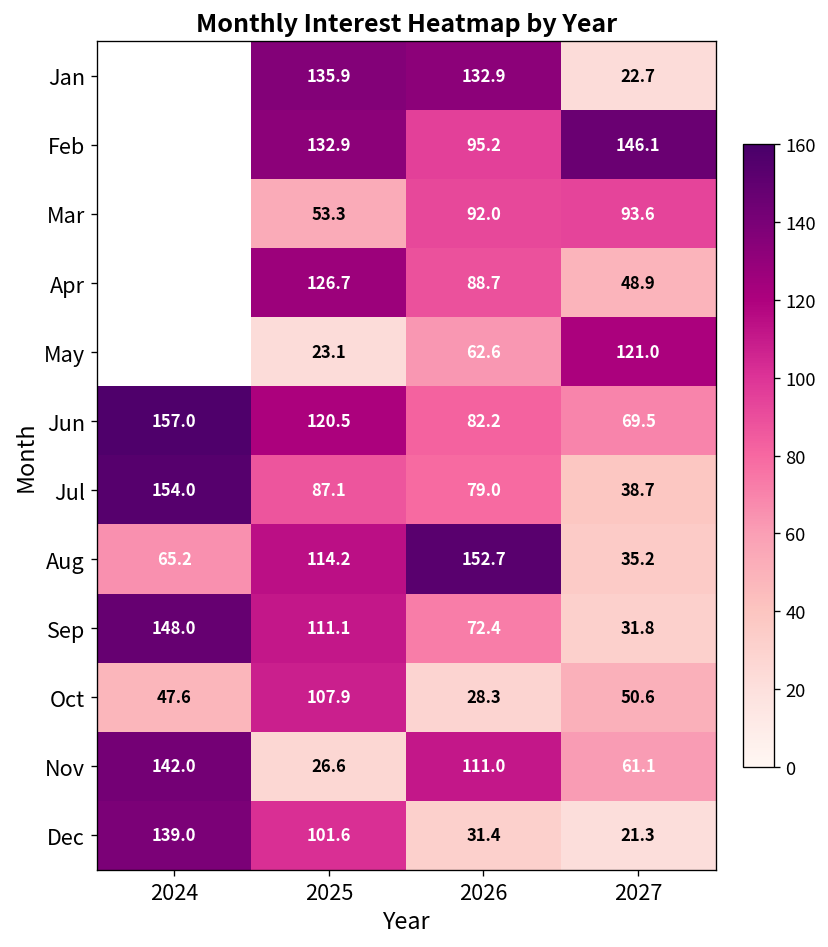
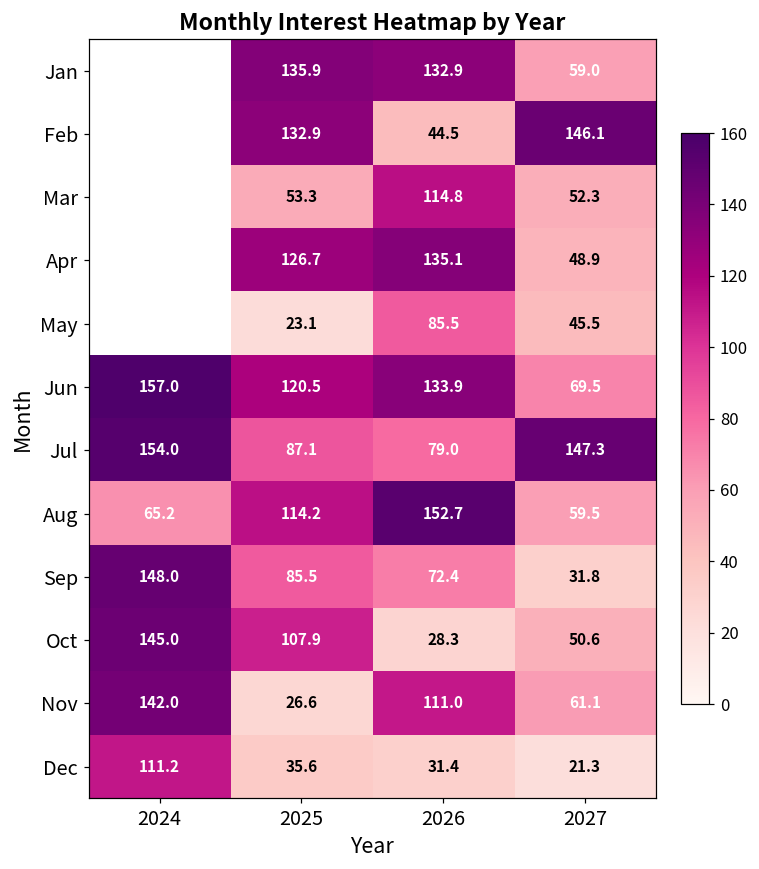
  {
    "Jan": {
      "2025": 135.9,
      "2026": 132.9,
-     "2027": 22.7
+     "2027": 59.0
    },
    "Feb": {
      "2025": 132.9,
-     "2026": 95.2,
+     "2026": 44.5,
      "2027": 146.1
    },
    "Mar": {
      "2025": 53.3,
-     "2026": 92.0,
-     "2027": 93.6
+     "2026": 114.8,
+     "2027": 52.3
    },
    "Apr": {
      "2025": 126.7,
-     "2026": 88.7,
+     "2026": 135.1,
      "2027": 48.9
    },
    "May": {
      "2025": 23.1,
-     "2026": 62.6,
-     "2027": 121.0
+     "2026": 85.5,
+     "2027": 45.5
    },
    "Jun": {
      "2024": 157.0,
      "2025": 120.5,
-     "2026": 82.2,
+     "2026": 133.9,
      "2027": 69.5
    },
    "Jul": {
      "2024": 154.0,
      "2025": 87.1,
      "2026": 79.0,
-     "2027": 38.7
+     "2027": 147.3
    },
    "Aug": {
      "2024": 65.2,
      "2025": 114.2,
      "2026": 152.7,
-     "2027": 35.2
+     "2027": 59.5
    },
    "Sep": {
      "2024": 148.0,
-     "2025": 111.1,
+     "2025": 85.5,
      "2026": 72.4,
      "2027": 31.8
    },
    "Oct": {
-     "2024": 47.6,
+     "2024": 145.0,
      "2025": 107.9,
      "2026": 28.3,
      "2027": 50.6
    },
    "Nov": {
      "2024": 142.0,
      "2025": 26.6,
      "2026": 111.0,
      "2027": 61.1
    },
    "Dec": {
-     "2024": 139.0,
-     "2025": 101.6,
+     "2024": 111.2,
+     "2025": 35.6,
      "2026": 31.4,
      "2027": 21.3
    }
  }
